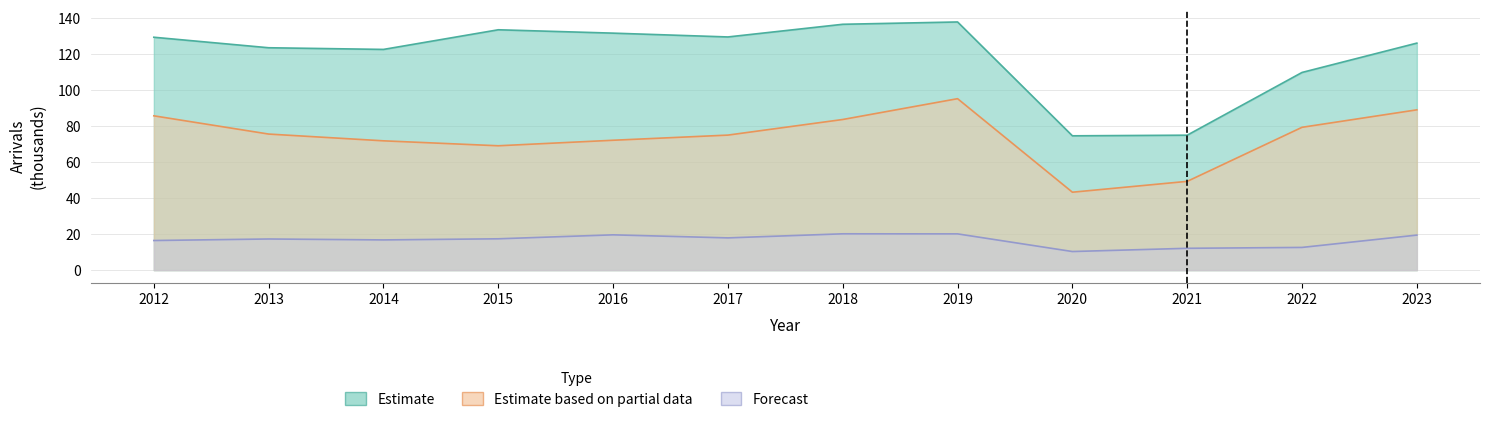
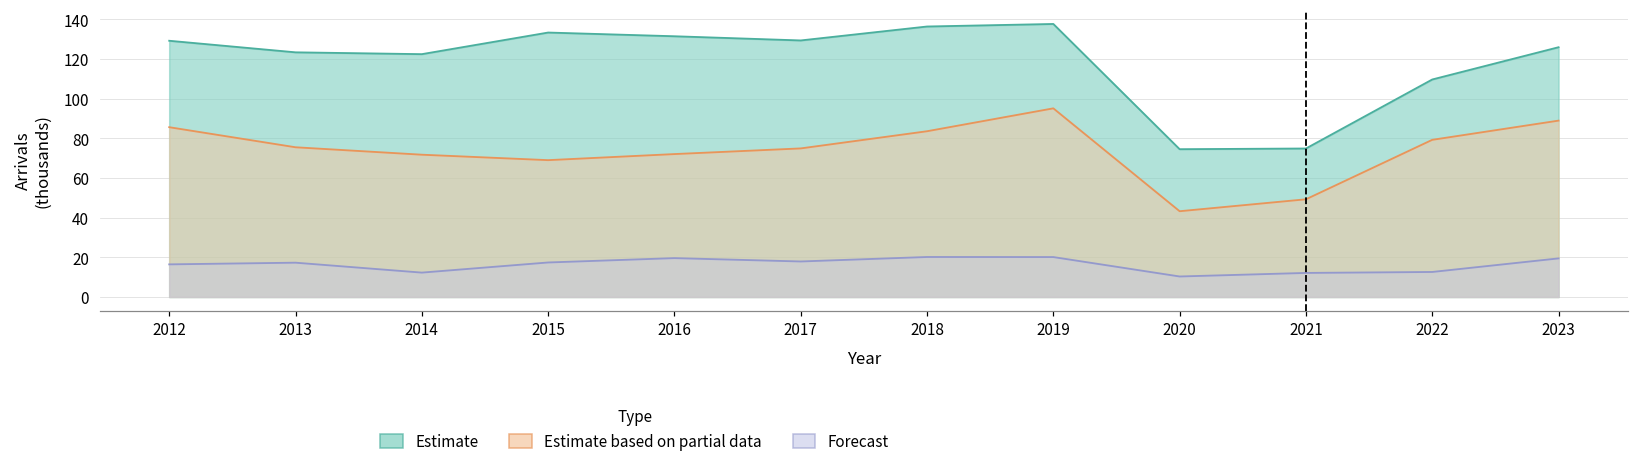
  {
    "Estimate": {
      "2012": 129,
      "2013": 123,
      "2014": 122,
      "2015": 133,
      "2016": 132,
      "2017": 129,
      "2018": 136,
      "2019": 138,
      "2020": 75,
      "2021": 75,
      "2022": 110,
      "2023": 126
    },
    "Estimate based on partial data": {
      "2012": 86,
      "2013": 76,
      "2014": 72,
      "2015": 69,
      "2016": 72,
      "2017": 75,
      "2018": 84,
      "2019": 95,
      "2020": 43,
      "2021": 49,
      "2022": 79,
      "2023": 89
    },
    "Forecast": {
      "2012": 16,
      "2013": 17,
-     "2014": 17,
+     "2014": 12,
      "2015": 17,
      "2016": 20,
      "2017": 18,
      "2018": 20,
      "2019": 20,
      "2020": 10,
      "2021": 12,
      "2022": 13,
      "2023": 19
    }
  }
